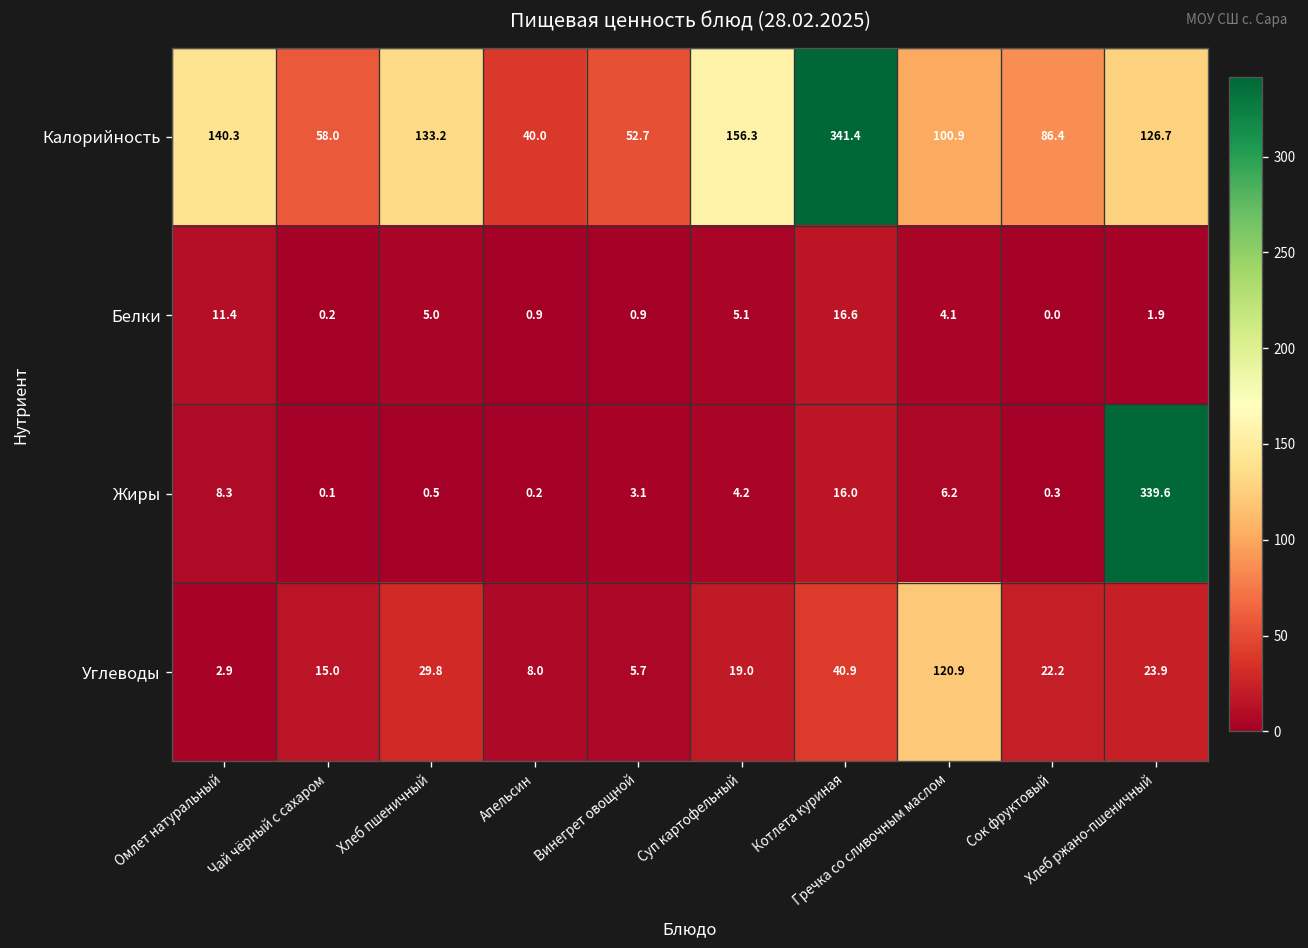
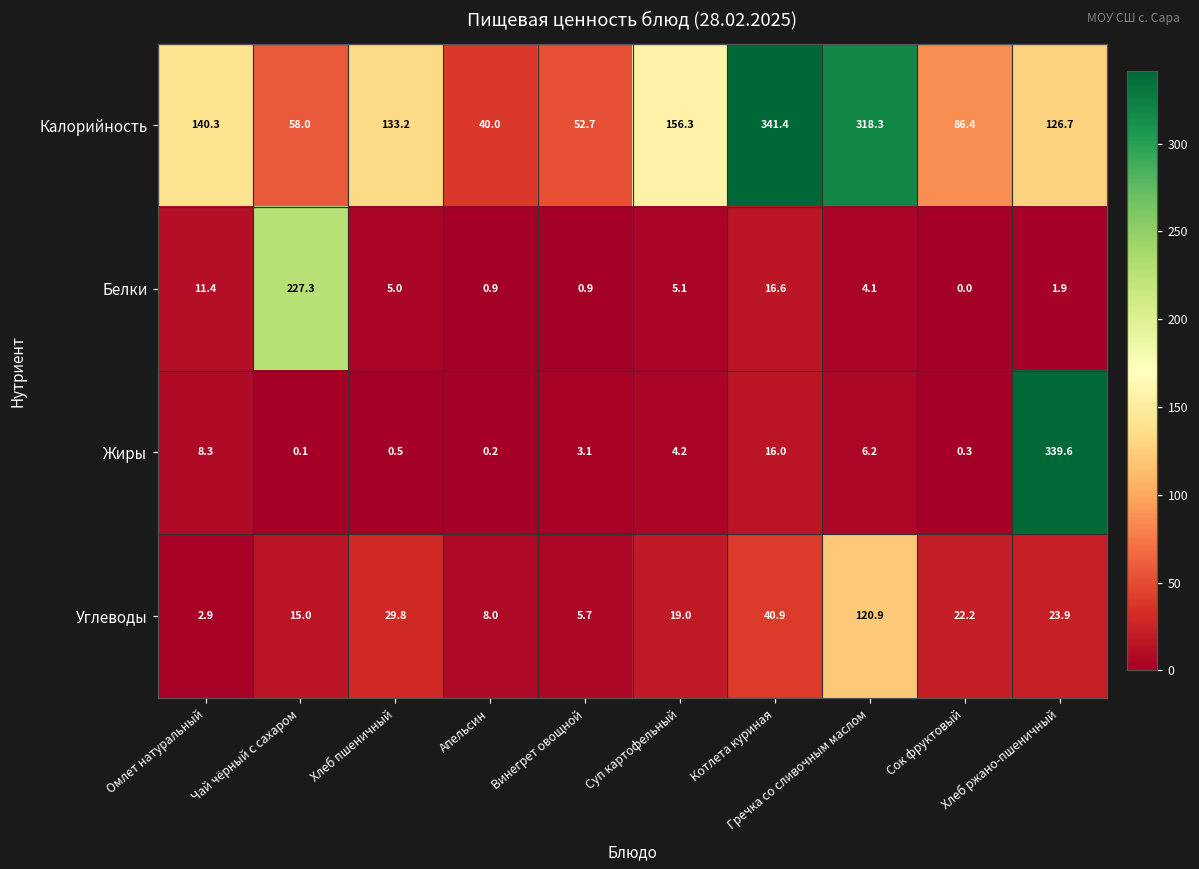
  {
    "Калорийность": {
      "Омлет натуральный": 140.3,
      "Чай чёрный с сахаром": 58.0,
      "Хлеб пшеничный": 133.2,
      "Апельсин": 40.0,
      "Винегрет овощной": 52.7,
      "Суп картофельный": 156.3,
      "Котлета куриная": 341.4,
-     "Гречка со сливочным маслом": 100.9,
+     "Гречка со сливочным маслом": 318.3,
      "Сок фруктовый": 86.4,
      "Хлеб ржано-пшеничный": 126.7
    },
    "Белки": {
      "Омлет натуральный": 11.4,
-     "Чай чёрный с сахаром": 0.2,
+     "Чай чёрный с сахаром": 227.3,
      "Хлеб пшеничный": 5.0,
      "Апельсин": 0.9,
      "Винегрет овощной": 0.9,
      "Суп картофельный": 5.1,
      "Котлета куриная": 16.6,
      "Гречка со сливочным маслом": 4.1,
      "Сок фруктовый": 0.0,
      "Хлеб ржано-пшеничный": 1.9
    },
    "Жиры": {
      "Омлет натуральный": 8.3,
      "Чай чёрный с сахаром": 0.1,
      "Хлеб пшеничный": 0.5,
      "Апельсин": 0.2,
      "Винегрет овощной": 3.1,
      "Суп картофельный": 4.2,
      "Котлета куриная": 16.0,
      "Гречка со сливочным маслом": 6.2,
      "Сок фруктовый": 0.3,
      "Хлеб ржано-пшеничный": 339.6
    },
    "Углеводы": {
      "Омлет натуральный": 2.9,
      "Чай чёрный с сахаром": 15.0,
      "Хлеб пшеничный": 29.8,
      "Апельсин": 8.0,
      "Винегрет овощной": 5.7,
      "Суп картофельный": 19.0,
      "Котлета куриная": 40.9,
      "Гречка со сливочным маслом": 120.9,
      "Сок фруктовый": 22.2,
      "Хлеб ржано-пшеничный": 23.9
    }
  }
